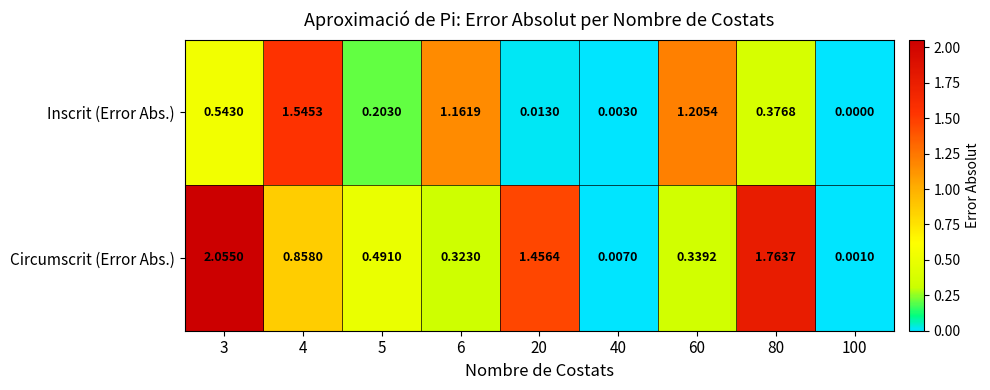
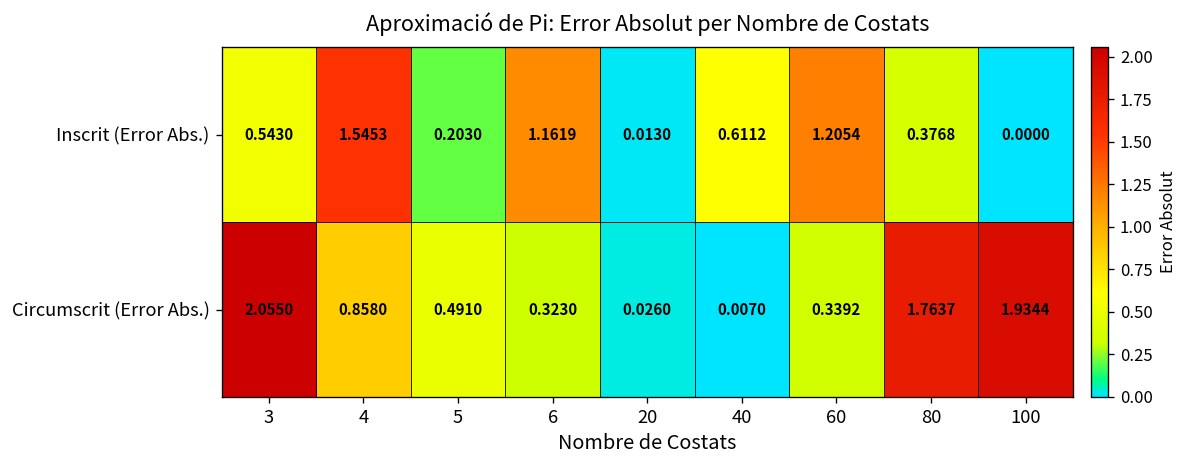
  {
    "Inscrit (Error Abs.)": {
      "3": 0.5430,
      "4": 1.5453,
      "5": 0.2030,
      "6": 1.1619,
      "20": 0.0130,
-     "40": 0.0030,
+     "40": 0.6112,
      "60": 1.2054,
      "80": 0.3768,
      "100": 0.0000
    },
    "Circumscrit (Error Abs.)": {
      "3": 2.0550,
      "4": 0.8580,
      "5": 0.4910,
      "6": 0.3230,
-     "20": 1.4564,
+     "20": 0.0260,
      "40": 0.0070,
      "60": 0.3392,
      "80": 1.7637,
-     "100": 0.0010
+     "100": 1.9344
    }
  }
